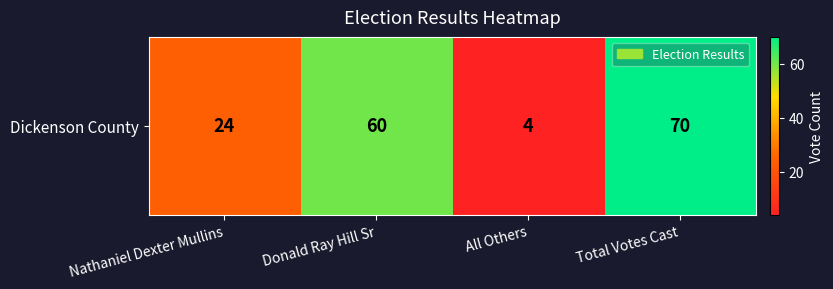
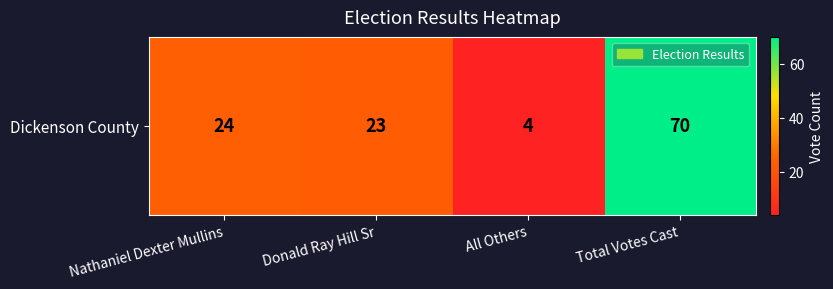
  {
    "Dickenson County": {
      "Nathaniel Dexter Mullins": 24,
-     "Donald Ray Hill Sr": 60,
+     "Donald Ray Hill Sr": 23,
      "All Others": 4,
      "Total Votes Cast": 70
    }
  }
